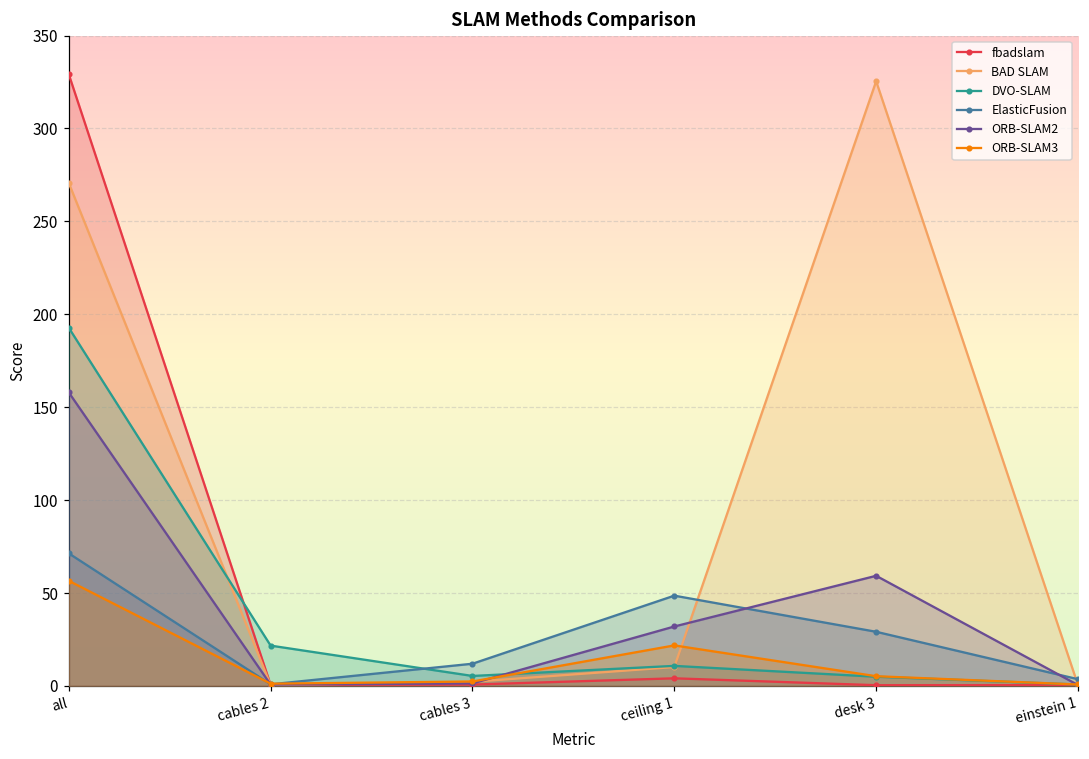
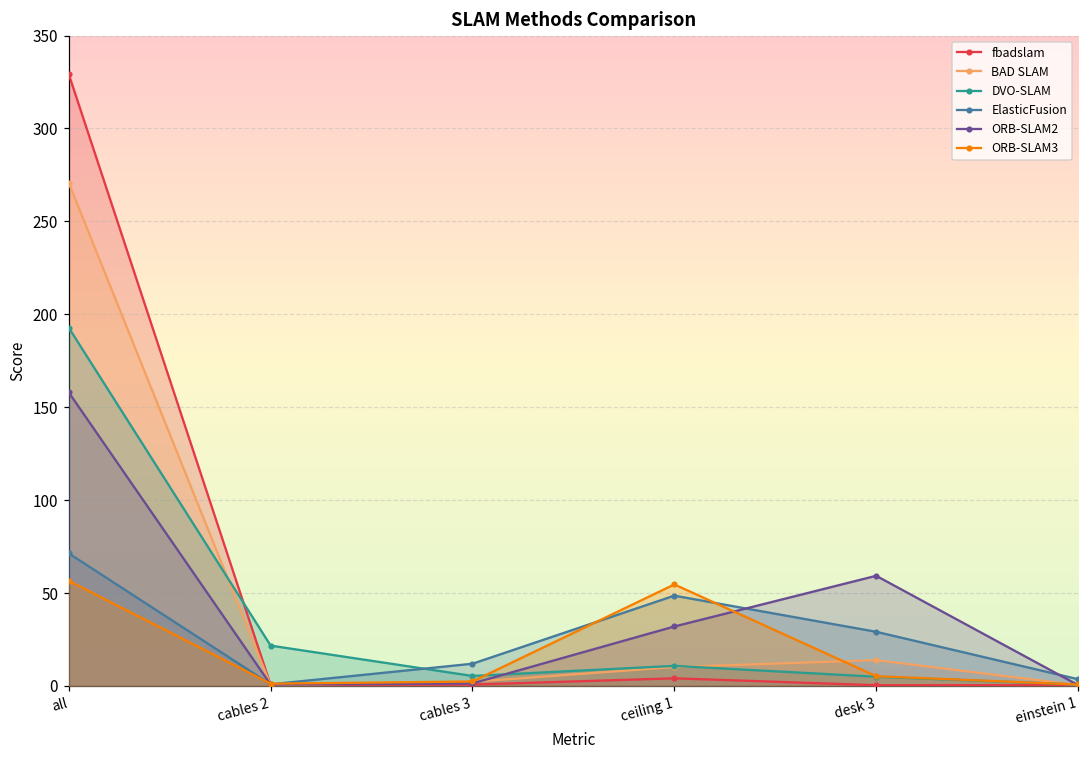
  {
    "fbadslam": {
      "all": 329,
      "ceiling 1": 4,
      "desk 3": 0
    },
    "BAD SLAM": {
      "all": 271,
-     "desk 3": 325
+     "desk 3": 14
    },
    "ORB-SLAM2": {
      "all": 158,
      "ceiling 1": 32,
      "desk 3": 59
    },
    "ORB-SLAM3": {
      "all": 57,
-     "ceiling 1": 22
+     "ceiling 1": 55
    }
  }
